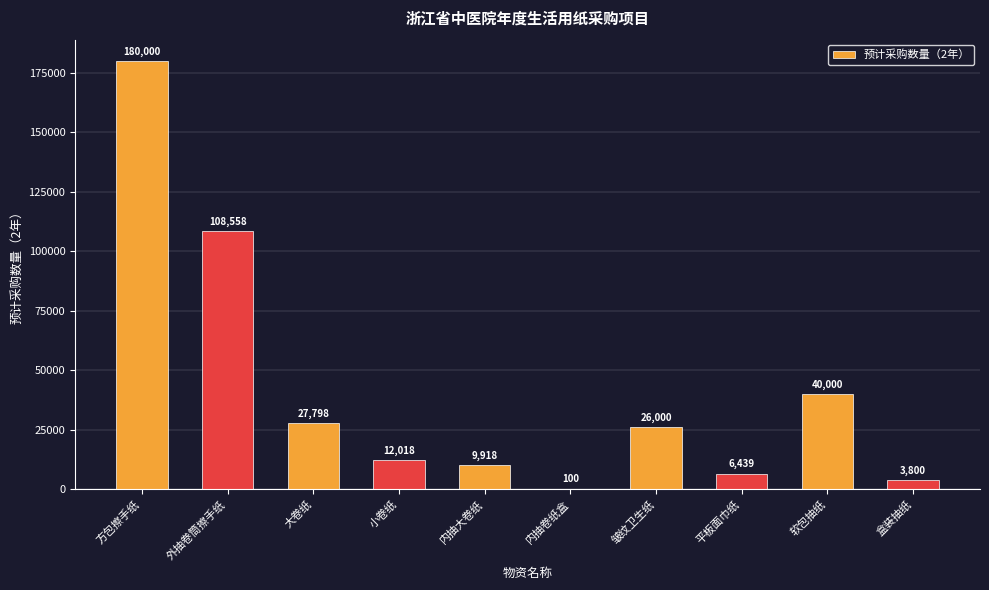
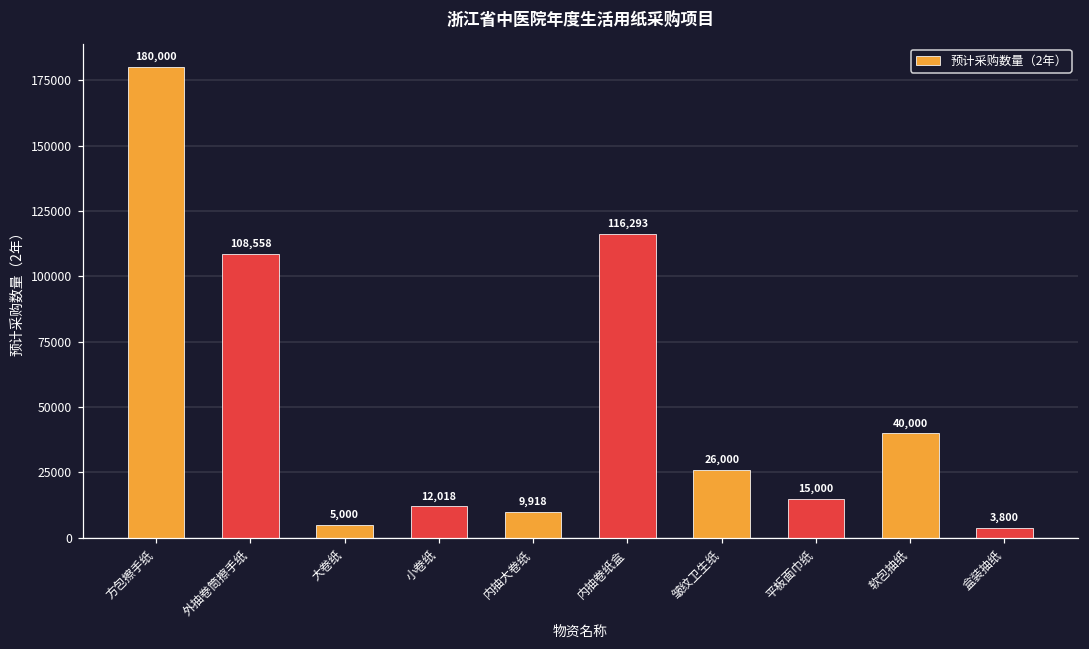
  {
    "方包擦手纸": "180,000",
    "外抽卷筒擦手纸": "108,558",
-   "大卷纸": "27,798",
+   "大卷纸": "5,000",
    "小卷纸": "12,018",
    "内抽大卷纸": "9,918",
-   "内抽卷纸盒": "100",
+   "内抽卷纸盒": "116,293",
    "皱纹卫生纸": "26,000",
-   "平板面巾纸": "6,439",
+   "平板面巾纸": "15,000",
    "软包抽纸": "40,000",
    "盒装抽纸": "3,800"
  }
